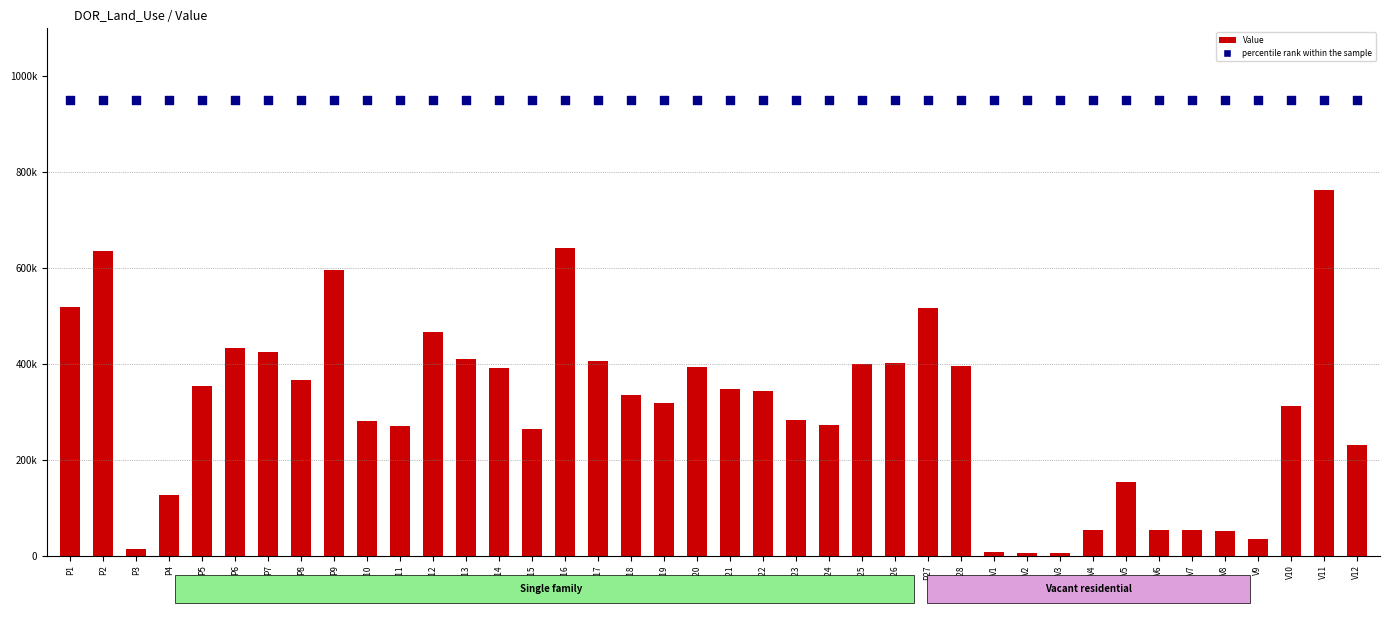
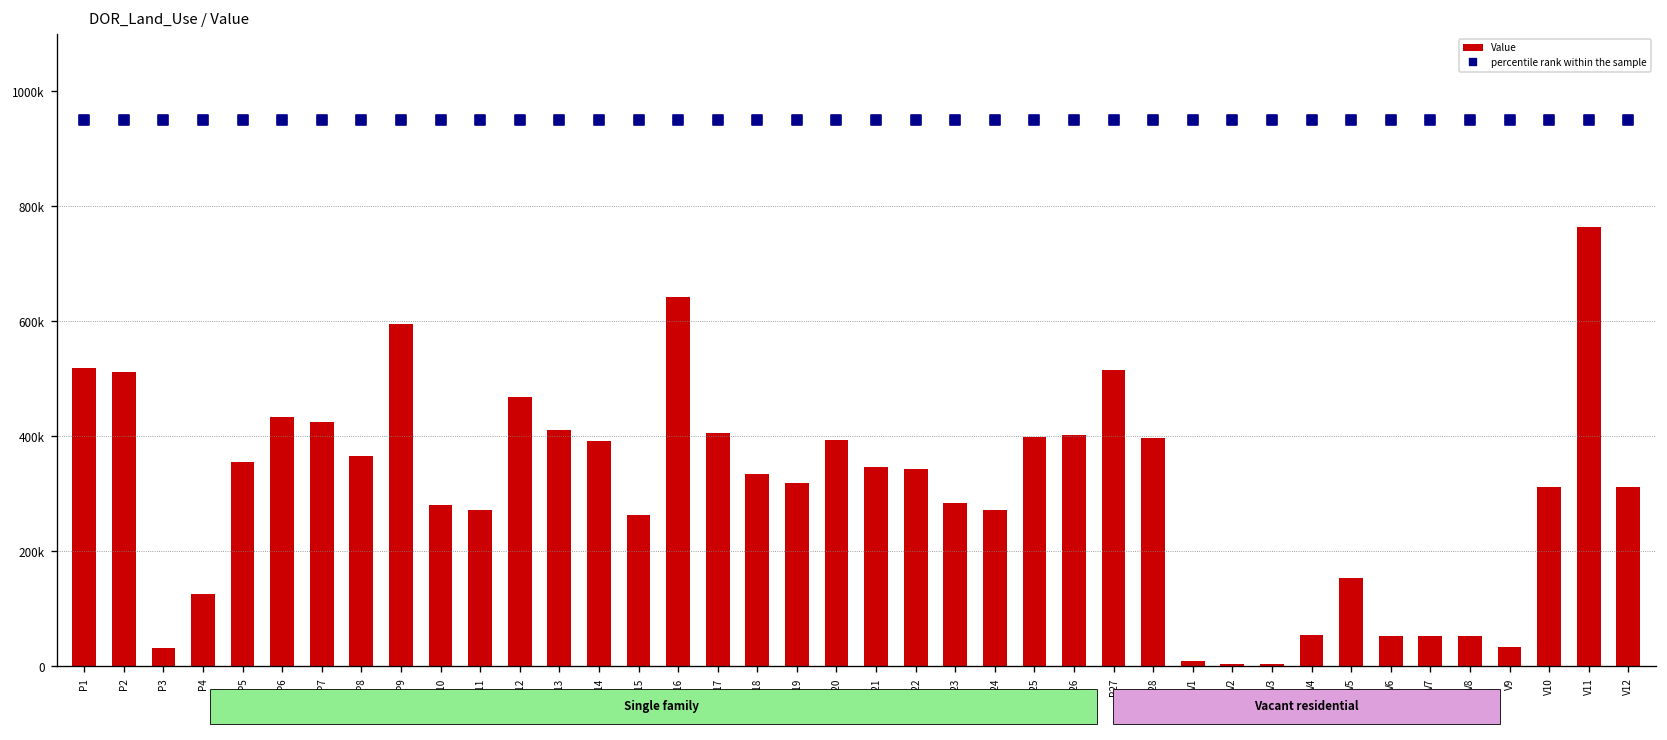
  {
    "Value": {
      "P1": 520000,
-     "P2": 640000,
-     "P3": 10000,
+     "P2": 510000,
+     "P3": 30000,
      "P4": 130000,
      "V9": 30000,
      "V10": 310000,
      "V11": 760000,
-     "V12": 230000
+     "V12": 310000
    }
  }
